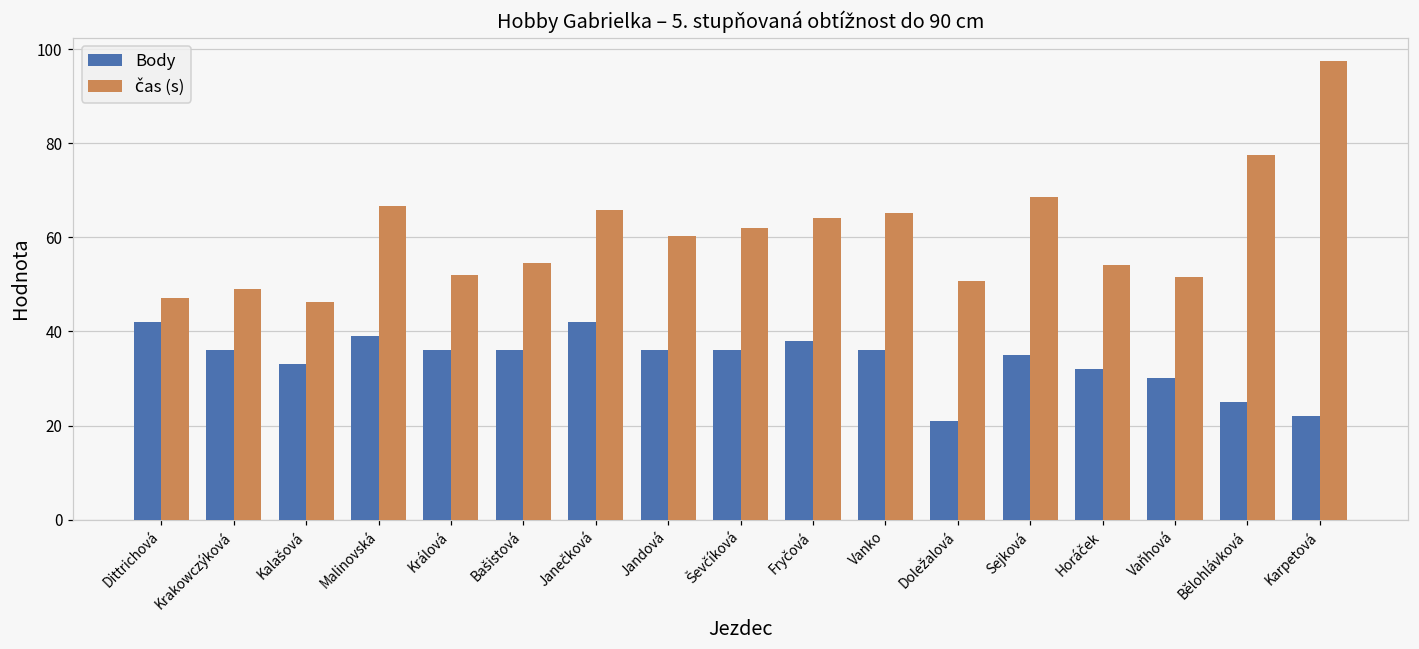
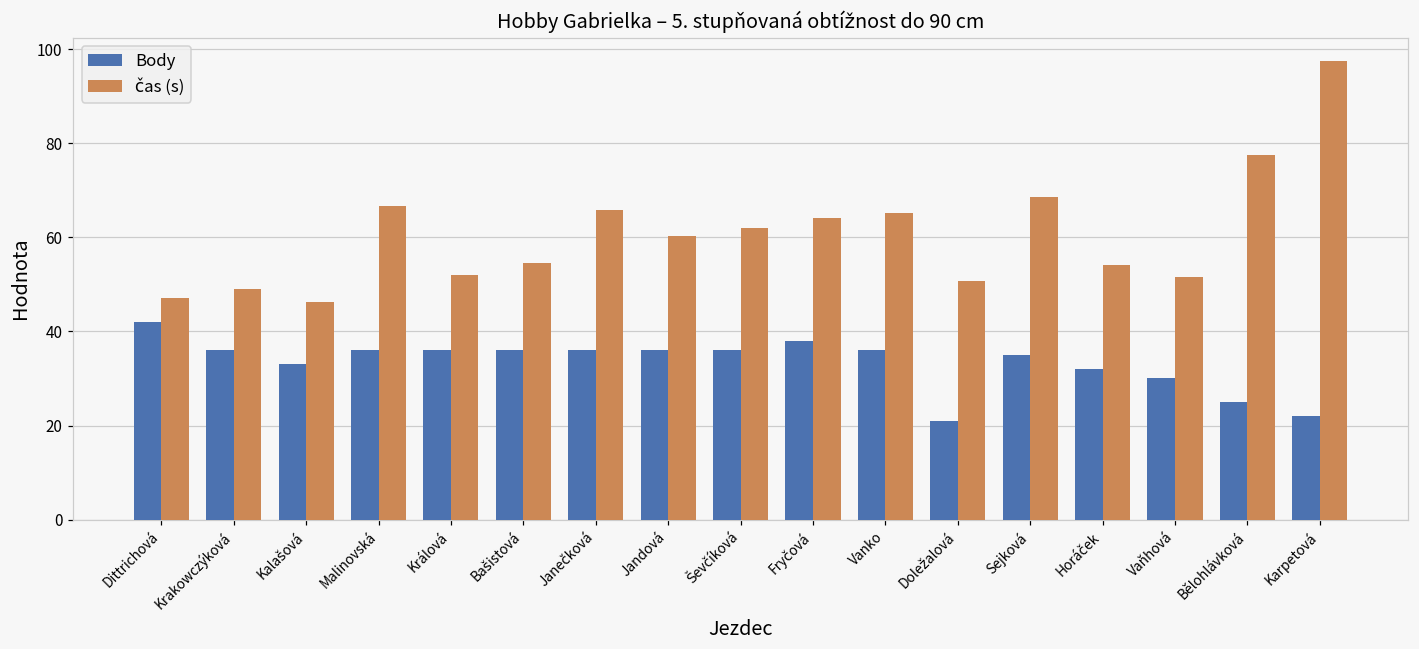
  {
    "Body": {
      "Dittrichová": 42,
      "Krakowczýková": 36,
      "Kalašová": 33,
-     "Malinovská": 39,
+     "Malinovská": 36,
      "Králová": 36,
      "Bašistová": 36,
-     "Janečková": 42,
+     "Janečková": 36,
      "Jandová": 36,
      "Ševčíková": 36,
      "Fryčová": 38,
      "Vanko": 36,
      "Doležalová": 21,
      "Sejková": 35,
      "Horáček": 32,
      "Vaňhová": 30,
      "Bělohlávková": 25,
      "Karpetová": 22
    },
    "čas (s)": {
      "Dittrichová": 47,
      "Krakowczýková": 49,
      "Kalašová": 46,
      "Malinovská": 67,
      "Králová": 52,
      "Bašistová": 55,
      "Janečková": 66,
      "Jandová": 60,
      "Ševčíková": 62,
      "Fryčová": 64,
      "Vanko": 65,
      "Doležalová": 51,
      "Sejková": 69,
      "Horáček": 54,
      "Vaňhová": 52,
      "Bělohlávková": 77,
      "Karpetová": 98
    }
  }
